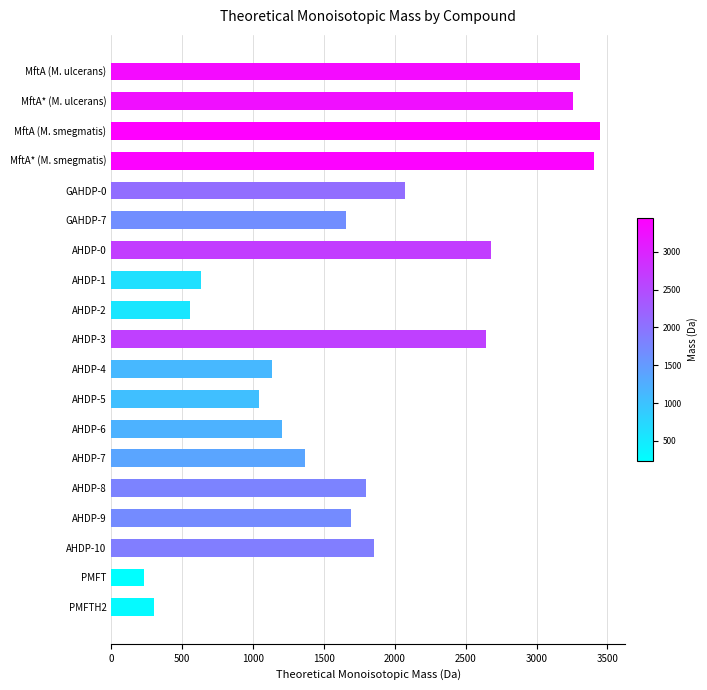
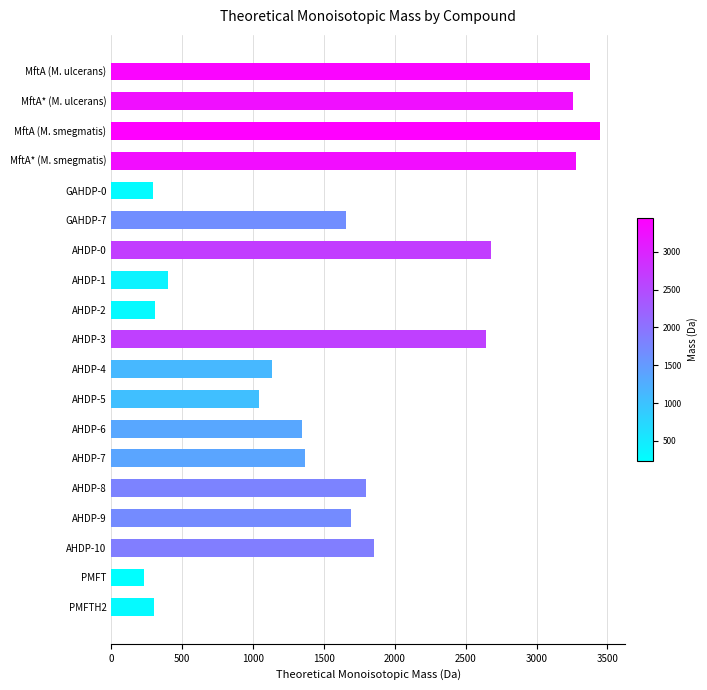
  {
-   "MftA (M. ulcerans)": 3300,
+   "MftA (M. ulcerans)": 3380,
    "MftA* (M. ulcerans)": 3260,
    "MftA (M. smegmatis)": 3450,
-   "MftA* (M. smegmatis)": 3400,
-   "GAHDP-0": 2070,
+   "MftA* (M. smegmatis)": 3280,
+   "GAHDP-0": 290,
    "GAHDP-7": 1650,
    "AHDP-0": 2680,
-   "AHDP-1": 630,
-   "AHDP-2": 560,
+   "AHDP-1": 400,
+   "AHDP-2": 310,
    "AHDP-3": 2640,
    "AHDP-4": 1130,
    "AHDP-5": 1040,
-   "AHDP-6": 1210,
+   "AHDP-6": 1340,
    "AHDP-7": 1370,
    "AHDP-8": 1800,
    "AHDP-9": 1690,
    "AHDP-10": 1850,
    "PMFT": 230,
    "PMFTH2": 300
  }
